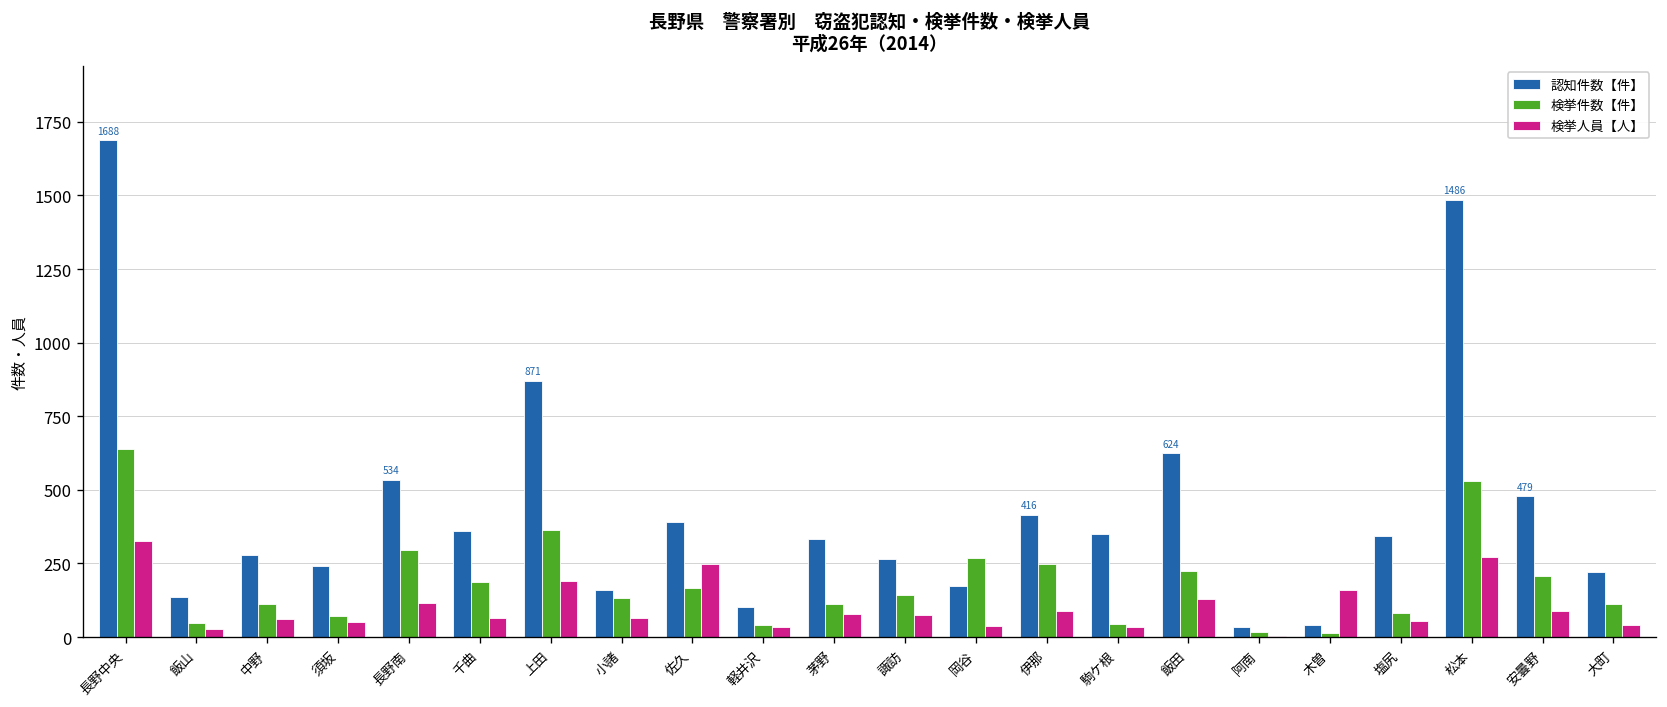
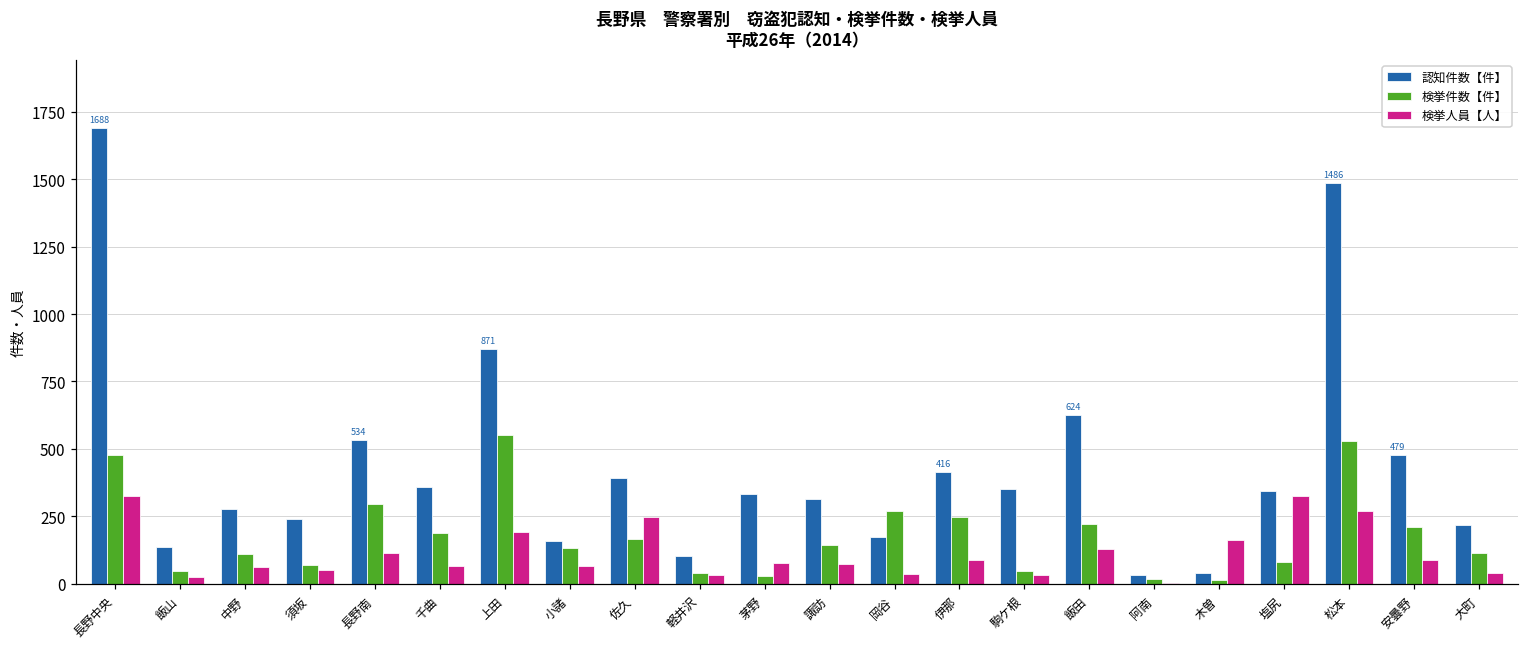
  {
    "認知件数【件】": {
      "飯山": 140,
      "中野": 280,
      "須坂": 240,
      "千曲": 360,
      "小諸": 160,
      "佐久": 390,
      "軽井沢": 100,
      "茅野": 330,
-     "諏訪": 260,
+     "諏訪": 310,
      "岡谷": 170,
      "駒ケ根": 350,
      "阿南": 30,
      "木曽": 40,
      "塩尻": 340,
      "大町": 220
    },
    "検挙件数【件】": {
-     "長野中央": 640,
+     "長野中央": 480,
      "飯山": 50,
      "中野": 110,
      "須坂": 70,
      "長野南": 300,
      "千曲": 190,
-     "上田": 360,
+     "上田": 550,
      "小諸": 130,
      "佐久": 170,
      "軽井沢": 40,
-     "茅野": 110,
+     "茅野": 30,
      "諏訪": 140,
      "岡谷": 270,
      "伊那": 250,
      "駒ケ根": 50,
      "飯田": 220,
      "阿南": 20,
      "木曽": 10,
      "塩尻": 80,
      "松本": 530,
      "安曇野": 210,
      "大町": 110
    },
    "検挙人員【人】": {
      "長野中央": 330,
      "飯山": 30,
      "中野": 60,
      "須坂": 50,
      "長野南": 110,
      "千曲": 70,
      "上田": 190,
      "小諸": 70,
      "佐久": 250,
      "軽井沢": 30,
      "茅野": 80,
      "諏訪": 70,
      "岡谷": 40,
      "伊那": 90,
      "駒ケ根": 30,
      "飯田": 130,
      "木曽": 160,
-     "塩尻": 60,
+     "塩尻": 320,
      "松本": 270,
      "安曇野": 90,
      "大町": 40
    }
  }
